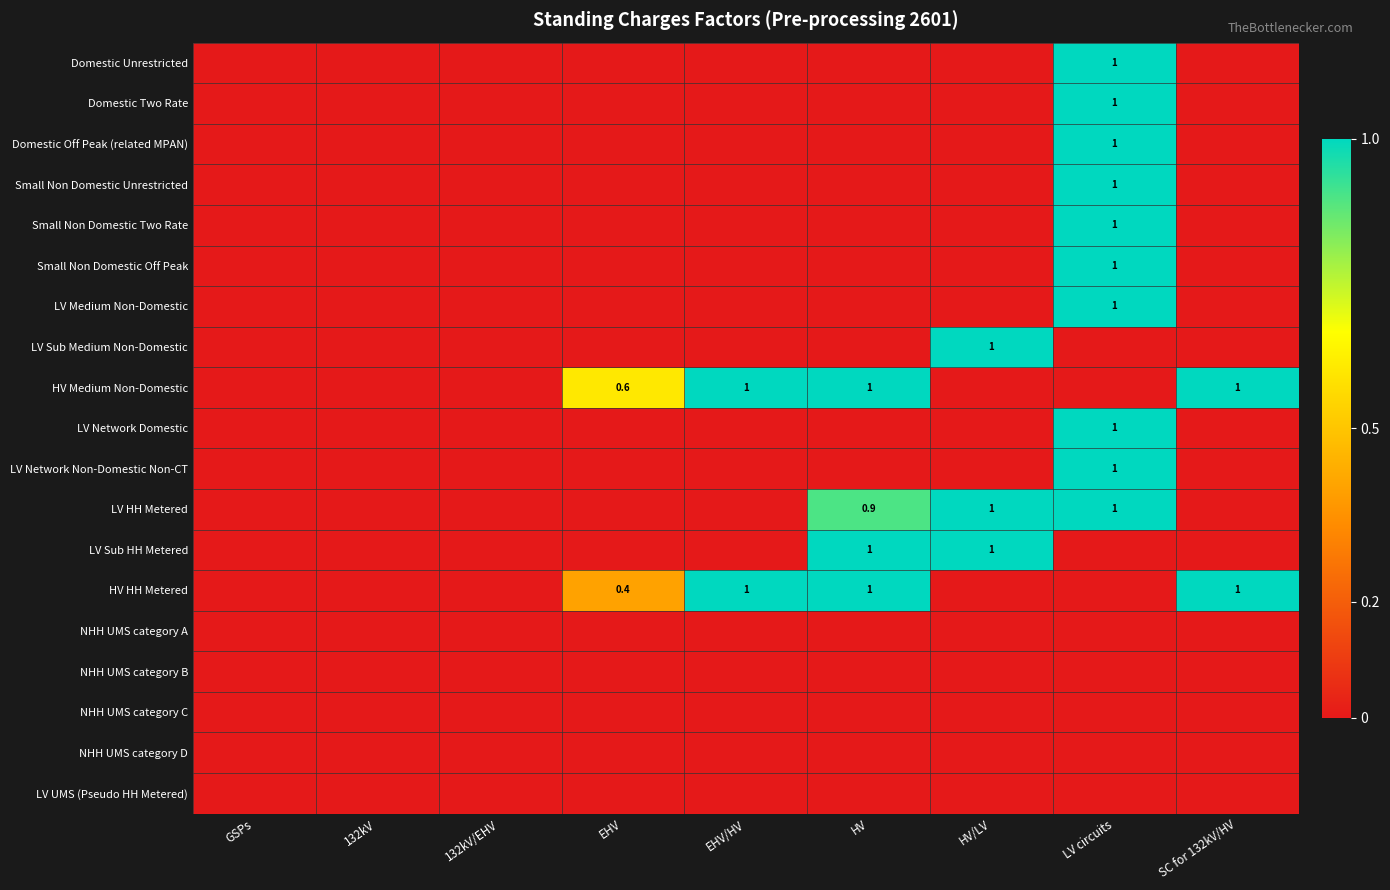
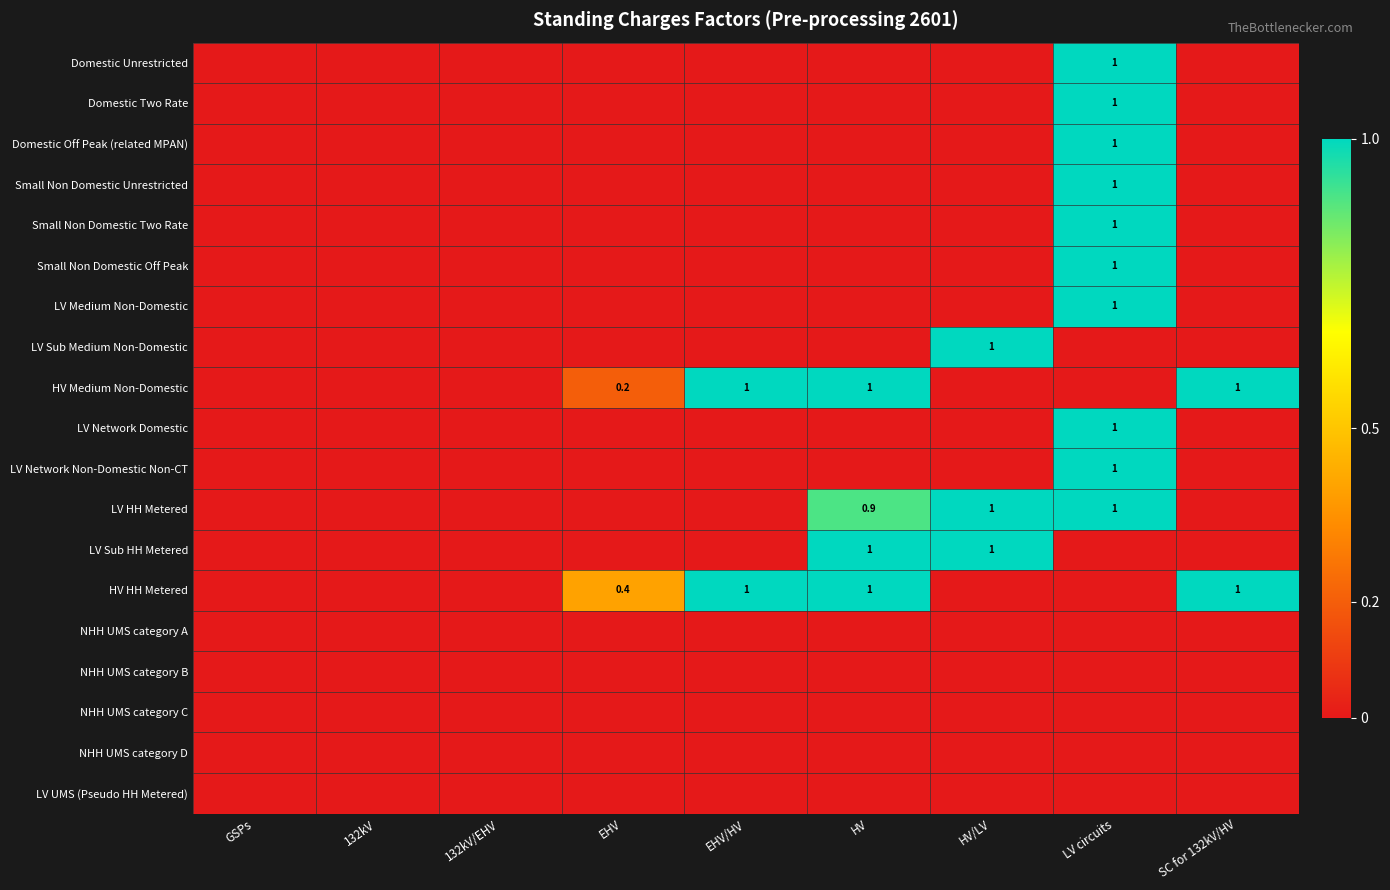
  {
    "Domestic Unrestricted": {
      "LV circuits": 1
    },
    "Domestic Two Rate": {
      "LV circuits": 1
    },
    "Domestic Off Peak (related MPAN)": {
      "LV circuits": 1
    },
    "Small Non Domestic Unrestricted": {
      "LV circuits": 1
    },
    "Small Non Domestic Two Rate": {
      "LV circuits": 1
    },
    "Small Non Domestic Off Peak": {
      "LV circuits": 1
    },
    "LV Medium Non-Domestic": {
      "LV circuits": 1
    },
    "LV Sub Medium Non-Domestic": {
      "HV/LV": 1
    },
    "HV Medium Non-Domestic": {
-     "EHV": 0.6,
+     "EHV": 0.2,
      "EHV/HV": 1,
      "HV": 1,
      "SC for 132kV/HV": 1
    },
    "LV Network Domestic": {
      "LV circuits": 1
    },
    "LV Network Non-Domestic Non-CT": {
      "LV circuits": 1
    },
    "LV HH Metered": {
      "HV": 0.9,
      "HV/LV": 1,
      "LV circuits": 1
    },
    "LV Sub HH Metered": {
      "HV": 1,
      "HV/LV": 1
    },
    "HV HH Metered": {
      "EHV": 0.4,
      "EHV/HV": 1,
      "HV": 1,
      "SC for 132kV/HV": 1
    }
  }
